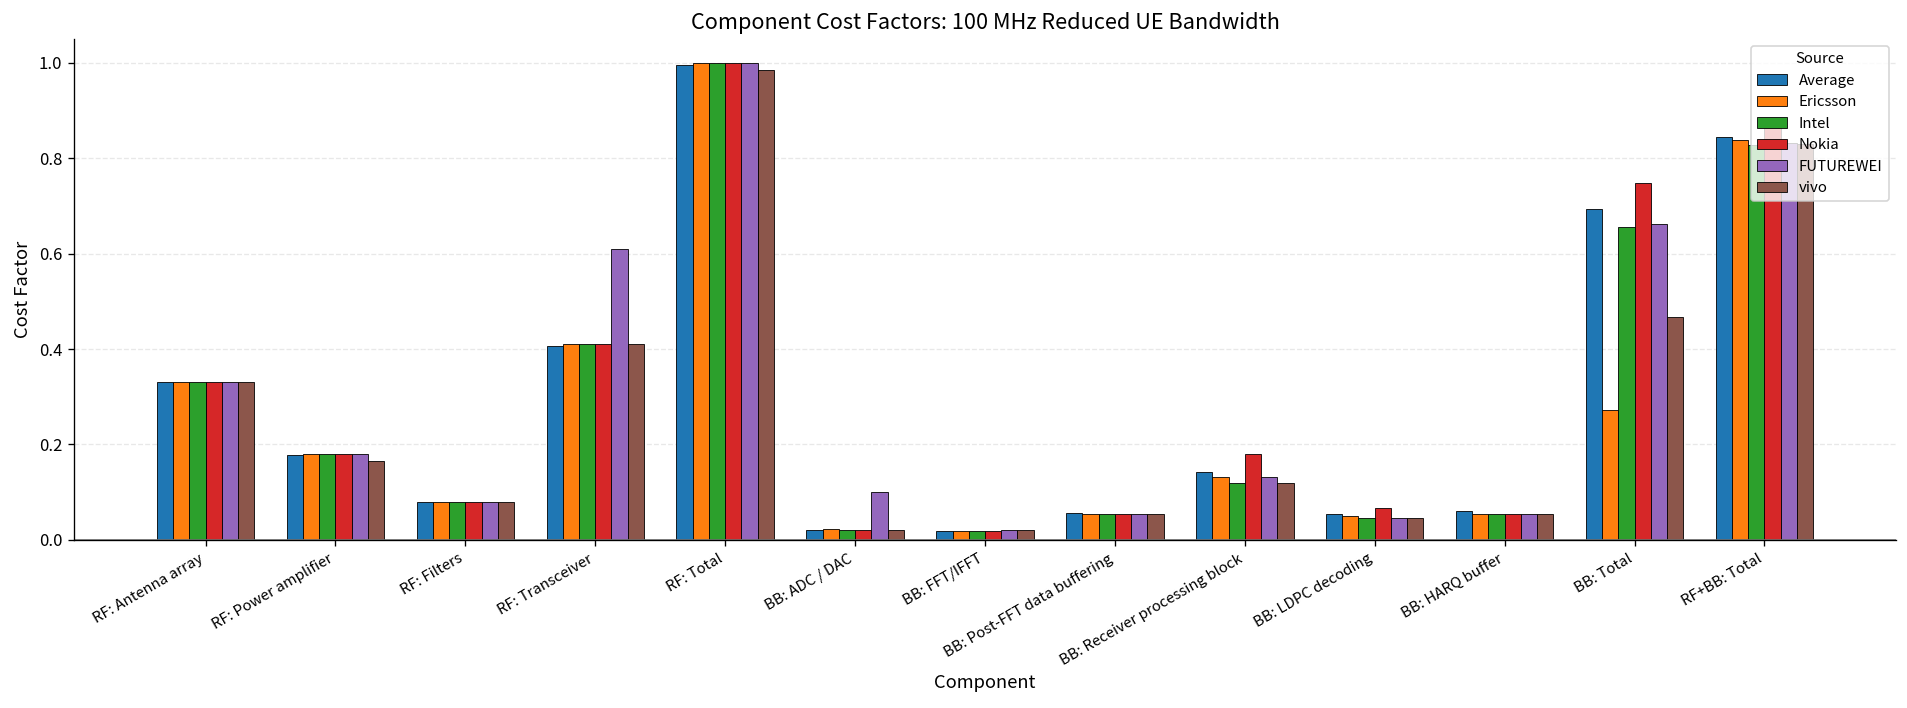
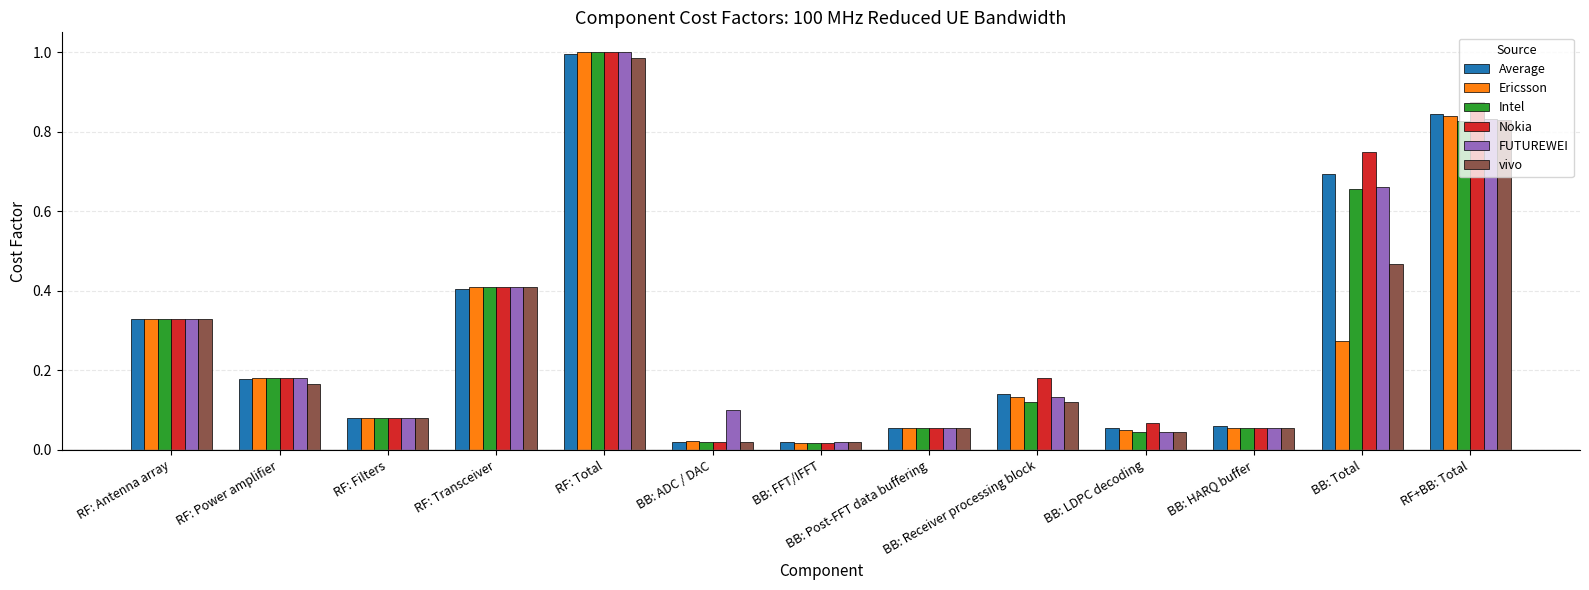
  {
    "Average": {
      "RF: Antenna array": 0.33,
      "RF: Power amplifier": 0.18,
      "RF: Filters": 0.08,
      "RF: Transceiver": 0.41,
      "RF: Total": 0.99,
      "BB: ADC / DAC": 0.02,
      "BB: FFT/IFFT": 0.02,
      "BB: Post-FFT data buffering": 0.06,
      "BB: Receiver processing block": 0.14,
      "BB: LDPC decoding": 0.05,
      "BB: HARQ buffer": 0.06,
      "BB: Total": 0.69,
      "RF+BB: Total": 0.84
    },
    "Ericsson": {
      "RF: Antenna array": 0.33,
      "RF: Power amplifier": 0.18,
      "RF: Filters": 0.08,
      "RF: Transceiver": 0.41,
      "RF: Total": 1.00,
      "BB: ADC / DAC": 0.02,
      "BB: FFT/IFFT": 0.02,
      "BB: Post-FFT data buffering": 0.06,
      "BB: Receiver processing block": 0.13,
      "BB: LDPC decoding": 0.05,
      "BB: HARQ buffer": 0.06,
      "BB: Total": 0.27,
      "RF+BB: Total": 0.84
    },
    "Intel": {
      "RF: Antenna array": 0.33,
      "RF: Power amplifier": 0.18,
      "RF: Filters": 0.08,
      "RF: Transceiver": 0.41,
      "RF: Total": 1.00,
      "BB: ADC / DAC": 0.02,
      "BB: FFT/IFFT": 0.02,
      "BB: Post-FFT data buffering": 0.06,
      "BB: Receiver processing block": 0.12,
      "BB: LDPC decoding": 0.05,
      "BB: HARQ buffer": 0.06,
      "BB: Total": 0.66
    },
    "Nokia": {
      "RF: Antenna array": 0.33,
      "RF: Power amplifier": 0.18,
      "RF: Filters": 0.08,
      "RF: Transceiver": 0.41,
      "RF: Total": 1.00,
      "BB: ADC / DAC": 0.02,
      "BB: FFT/IFFT": 0.02,
      "BB: Post-FFT data buffering": 0.06,
      "BB: Receiver processing block": 0.18,
      "BB: LDPC decoding": 0.07,
      "BB: HARQ buffer": 0.06,
      "BB: Total": 0.75
    },
    "FUTUREWEI": {
      "RF: Antenna array": 0.33,
      "RF: Power amplifier": 0.18,
      "RF: Filters": 0.08,
-     "RF: Transceiver": 0.61,
+     "RF: Transceiver": 0.41,
      "RF: Total": 1.00,
      "BB: ADC / DAC": 0.10,
      "BB: FFT/IFFT": 0.02,
      "BB: Post-FFT data buffering": 0.06,
      "BB: Receiver processing block": 0.13,
      "BB: LDPC decoding": 0.05,
      "BB: HARQ buffer": 0.06,
      "BB: Total": 0.66
    },
    "vivo": {
      "RF: Antenna array": 0.33,
      "RF: Power amplifier": 0.17,
      "RF: Filters": 0.08,
      "RF: Transceiver": 0.41,
      "RF: Total": 0.99,
      "BB: ADC / DAC": 0.02,
      "BB: FFT/IFFT": 0.02,
      "BB: Post-FFT data buffering": 0.06,
      "BB: Receiver processing block": 0.12,
      "BB: LDPC decoding": 0.05,
      "BB: HARQ buffer": 0.06,
      "BB: Total": 0.47
    }
  }
